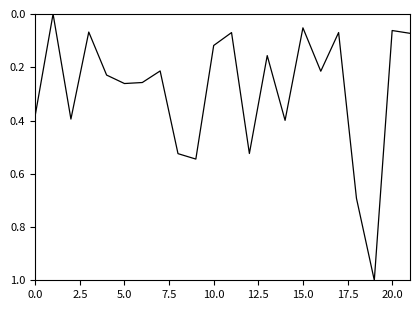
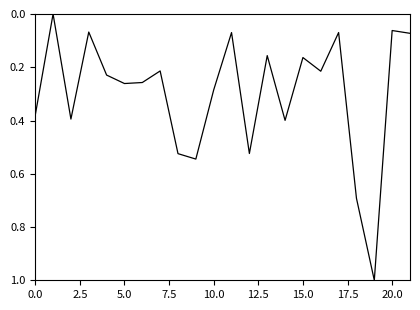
  {
    "0.0": 0.38,
    "5.0": 0.26,
-   "10.0": 0.12,
-   "15.0": 0.05,
+   "10.0": 0.29,
+   "15.0": 0.16,
    "20.0": 0.06
  }
